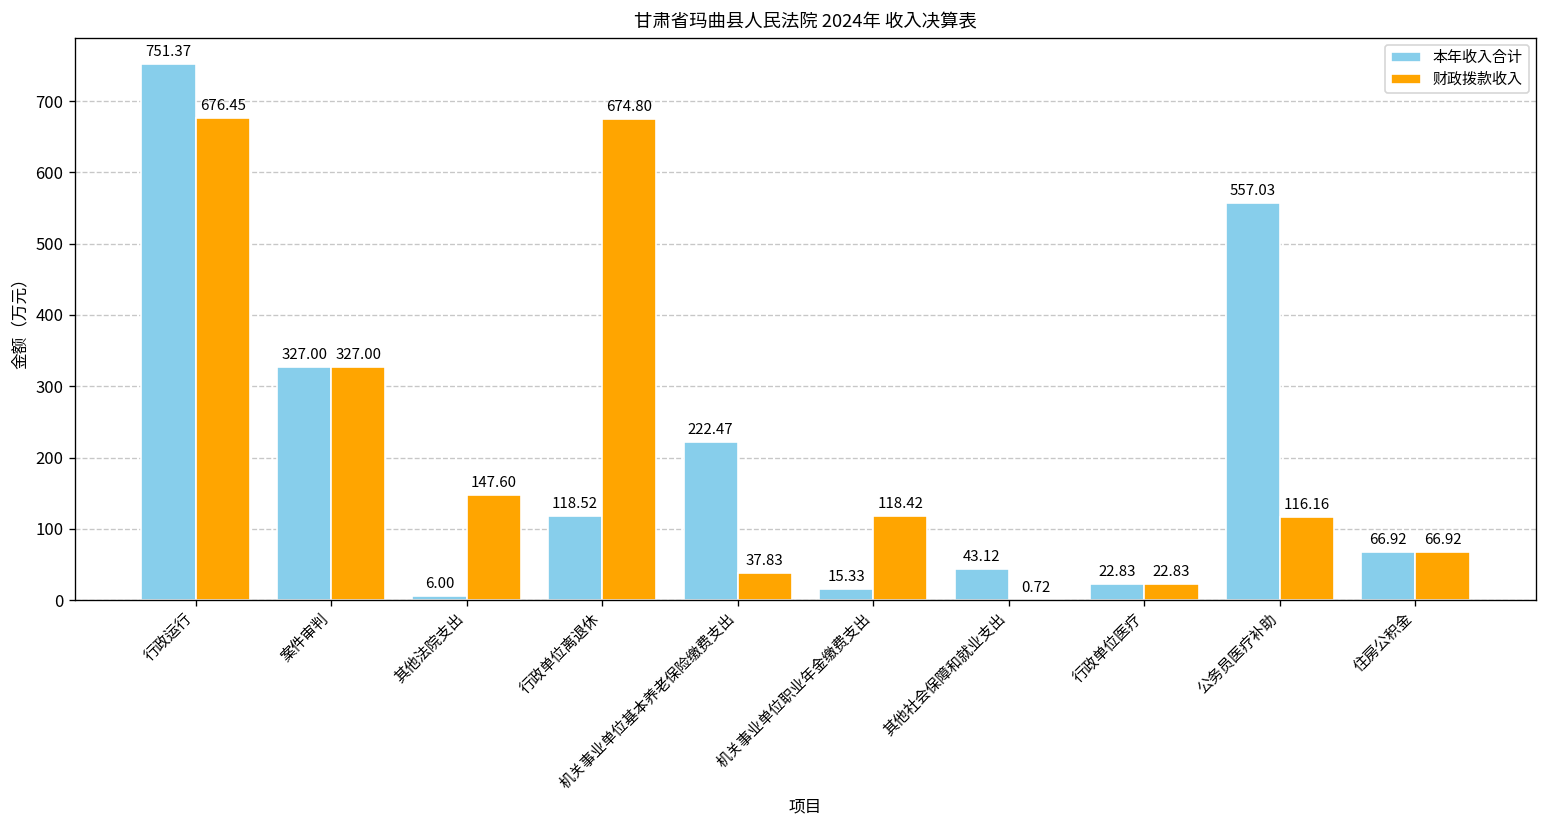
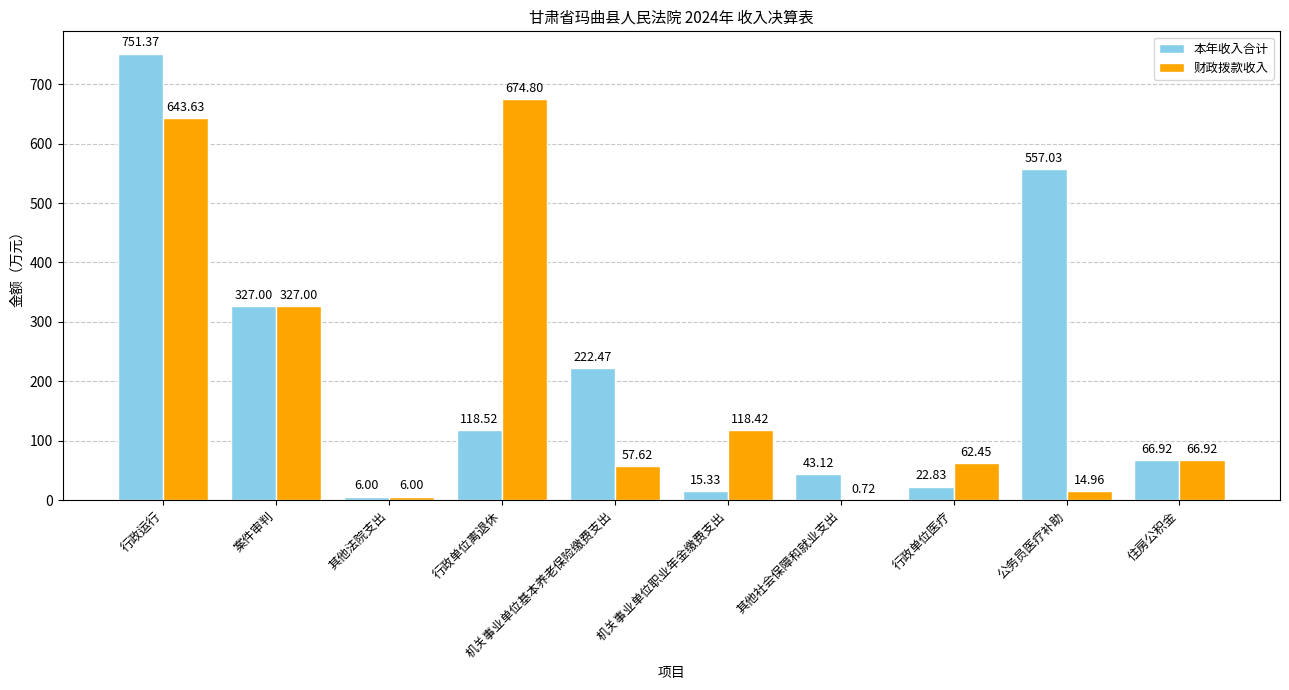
  {
    "本年收入合计": {
      "行政运行": 751.37,
      "案件审判": 327.00,
      "其他法院支出": 6.00,
      "行政单位离退休": 118.52,
      "机关事业单位基本养老保险缴费支出": 222.47,
      "机关事业单位职业年金缴费支出": 15.33,
      "其他社会保障和就业支出": 43.12,
      "行政单位医疗": 22.83,
      "公务员医疗补助": 557.03,
      "住房公积金": 66.92
    },
    "财政拨款收入": {
-     "行政运行": 676.45,
+     "行政运行": 643.63,
      "案件审判": 327.00,
-     "其他法院支出": 147.60,
+     "其他法院支出": 6.00,
      "行政单位离退休": 674.80,
-     "机关事业单位基本养老保险缴费支出": 37.83,
+     "机关事业单位基本养老保险缴费支出": 57.62,
      "机关事业单位职业年金缴费支出": 118.42,
      "其他社会保障和就业支出": 0.72,
-     "行政单位医疗": 22.83,
-     "公务员医疗补助": 116.16,
+     "行政单位医疗": 62.45,
+     "公务员医疗补助": 14.96,
      "住房公积金": 66.92
    }
  }
